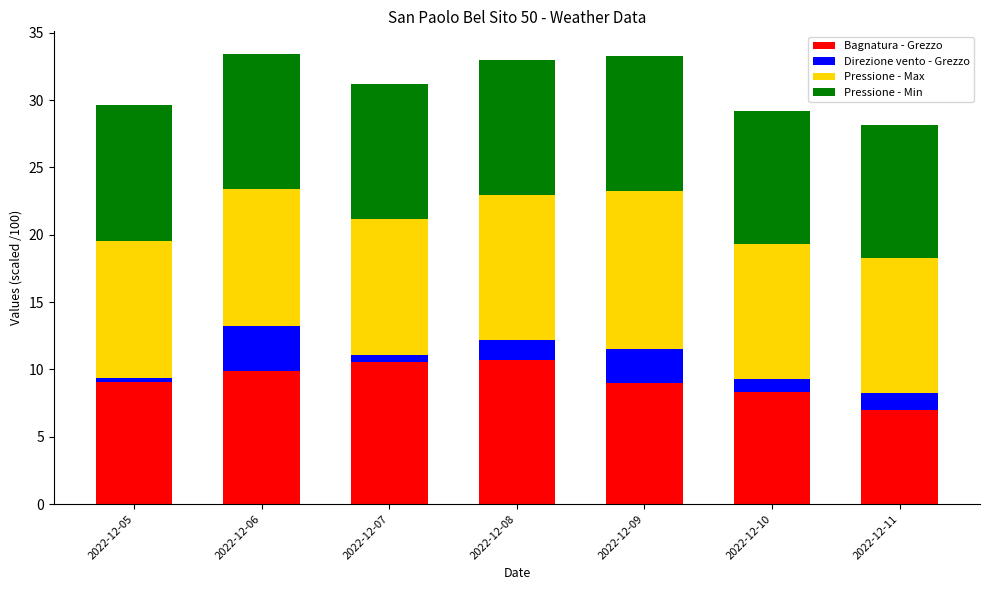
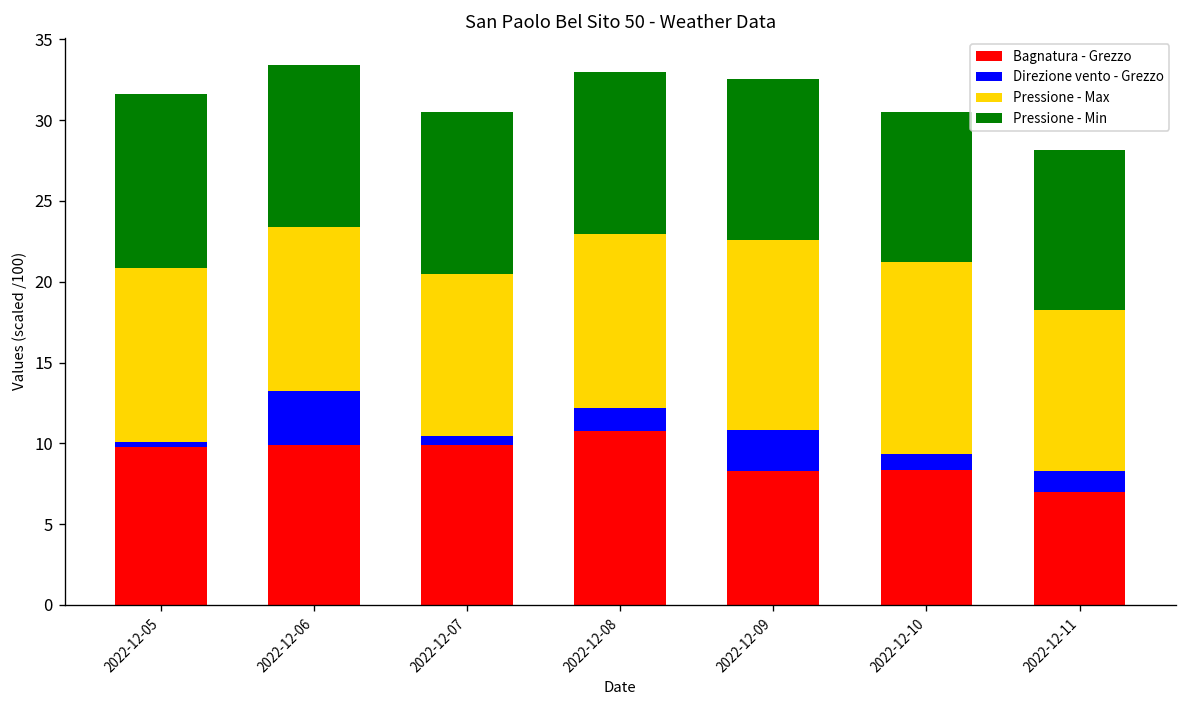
  {
    "Bagnatura - Grezzo": {
-     "2022-12-05": 9.1,
+     "2022-12-05": 9.8,
      "2022-12-06": 9.9,
-     "2022-12-07": 10.6,
+     "2022-12-07": 9.9,
      "2022-12-08": 10.7,
-     "2022-12-09": 9.0,
+     "2022-12-09": 8.3,
      "2022-12-10": 8.3,
      "2022-12-11": 7.0
    },
    "Direzione vento - Grezzo": {
      "2022-12-05": 0.3,
      "2022-12-06": 3.3,
      "2022-12-07": 0.5,
      "2022-12-08": 1.4,
      "2022-12-09": 2.5,
      "2022-12-10": 1.0,
      "2022-12-11": 1.3
    },
    "Pressione - Max": {
-     "2022-12-05": 10.2,
+     "2022-12-05": 10.8,
      "2022-12-06": 10.1,
      "2022-12-07": 10.1,
      "2022-12-08": 10.8,
      "2022-12-09": 11.8,
-     "2022-12-10": 10.0,
+     "2022-12-10": 11.9,
      "2022-12-11": 10.0
    },
    "Pressione - Min": {
-     "2022-12-05": 10.1,
+     "2022-12-05": 10.8,
      "2022-12-06": 10.1,
      "2022-12-07": 10.0,
      "2022-12-08": 10.0,
      "2022-12-09": 10.0,
-     "2022-12-10": 9.9,
+     "2022-12-10": 9.3,
      "2022-12-11": 9.9
    }
  }
